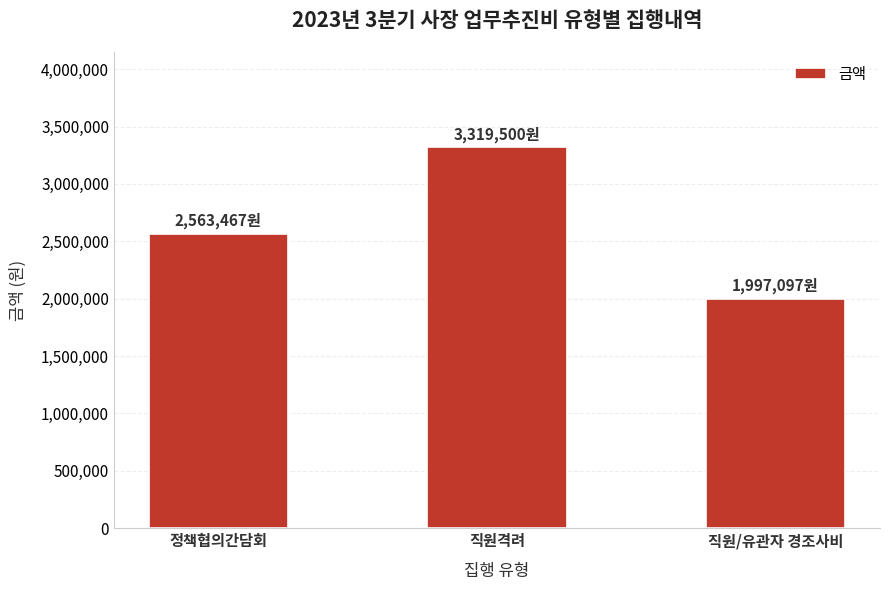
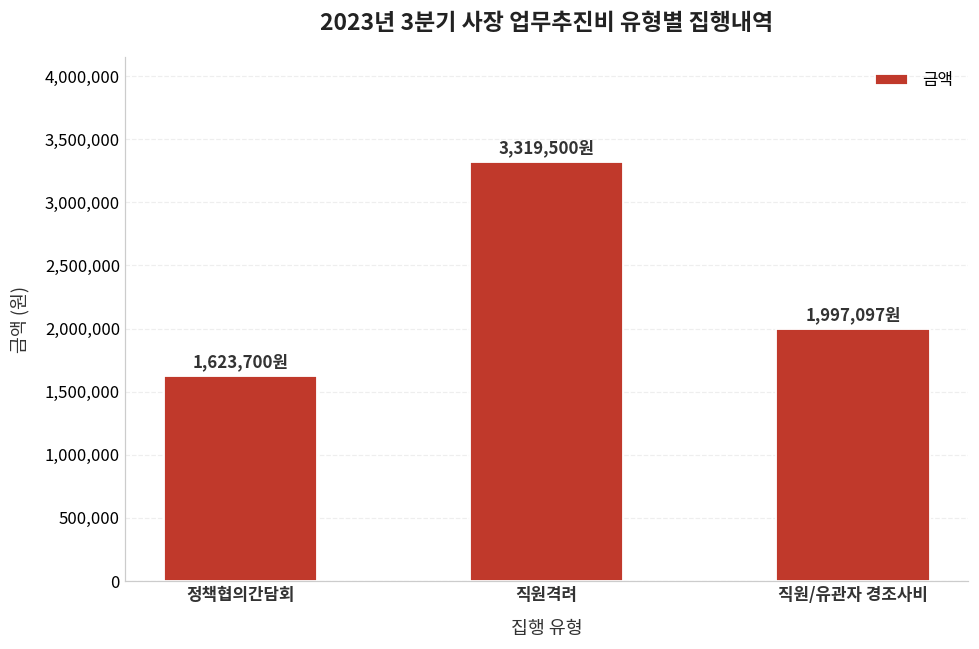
  {
-   "정책협의간담회": "2,563,467원",
+   "정책협의간담회": "1,623,700원",
    "직원격려": "3,319,500원",
    "직원/유관자 경조사비": "1,997,097원"
  }
